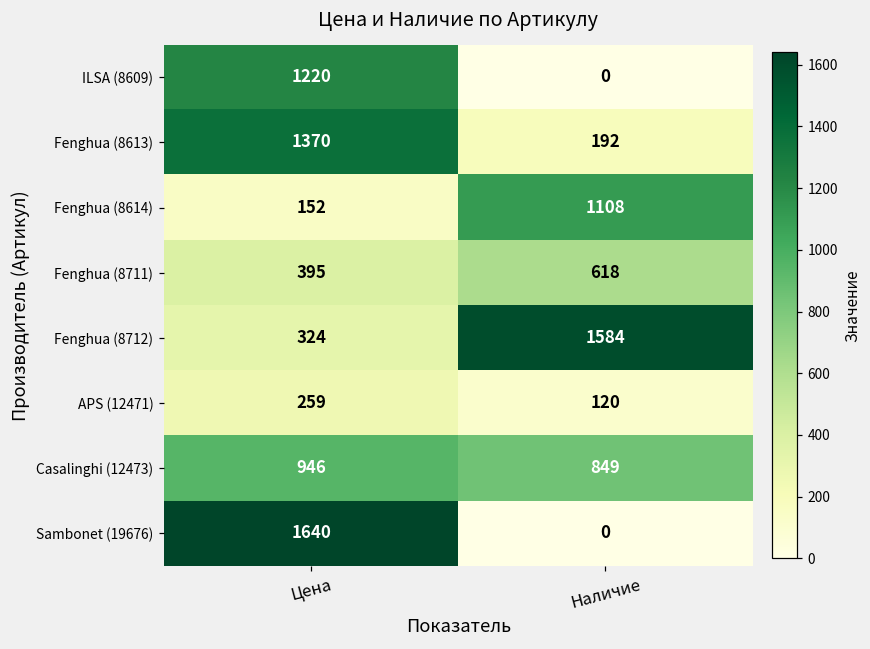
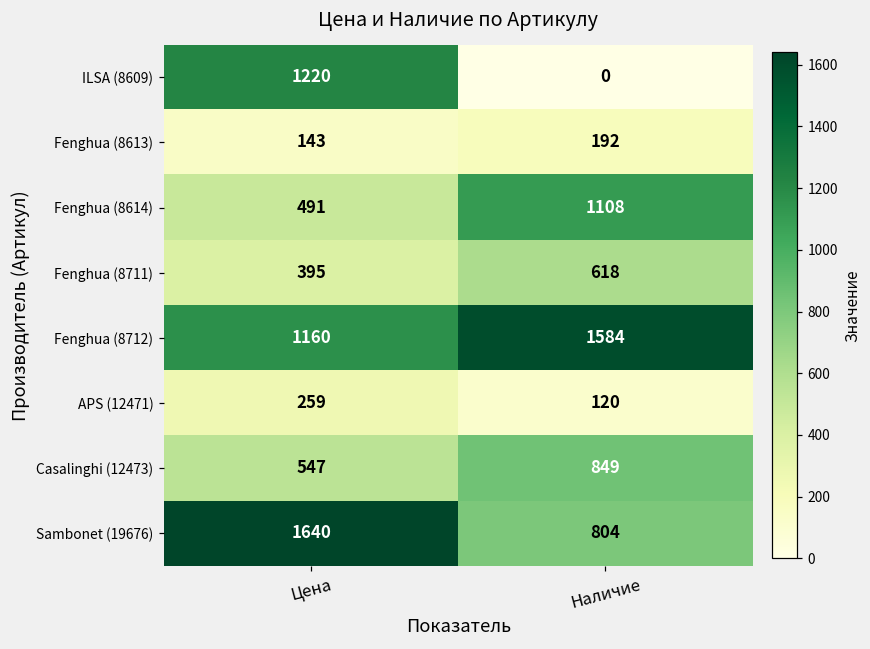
  {
    "ILSA (8609)": {
      "Цена": 1220,
      "Наличие": 0
    },
    "Fenghua (8613)": {
-     "Цена": 1370,
+     "Цена": 143,
      "Наличие": 192
    },
    "Fenghua (8614)": {
-     "Цена": 152,
+     "Цена": 491,
      "Наличие": 1108
    },
    "Fenghua (8711)": {
      "Цена": 395,
      "Наличие": 618
    },
    "Fenghua (8712)": {
-     "Цена": 324,
+     "Цена": 1160,
      "Наличие": 1584
    },
    "APS (12471)": {
      "Цена": 259,
      "Наличие": 120
    },
    "Casalinghi (12473)": {
-     "Цена": 946,
+     "Цена": 547,
      "Наличие": 849
    },
    "Sambonet (19676)": {
      "Цена": 1640,
-     "Наличие": 0
+     "Наличие": 804
    }
  }
